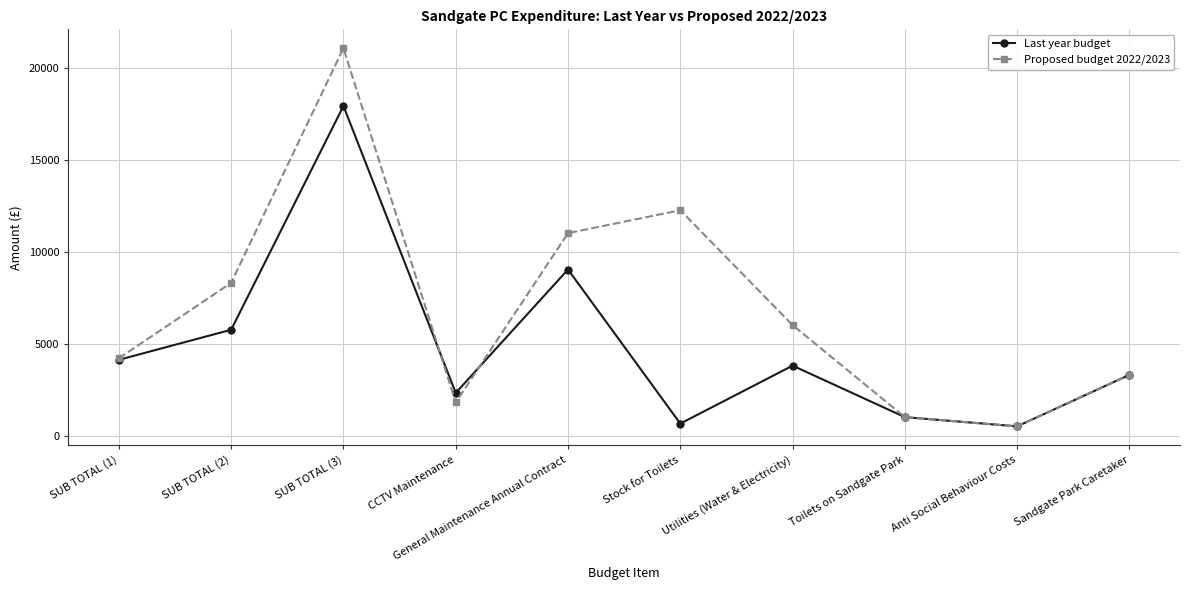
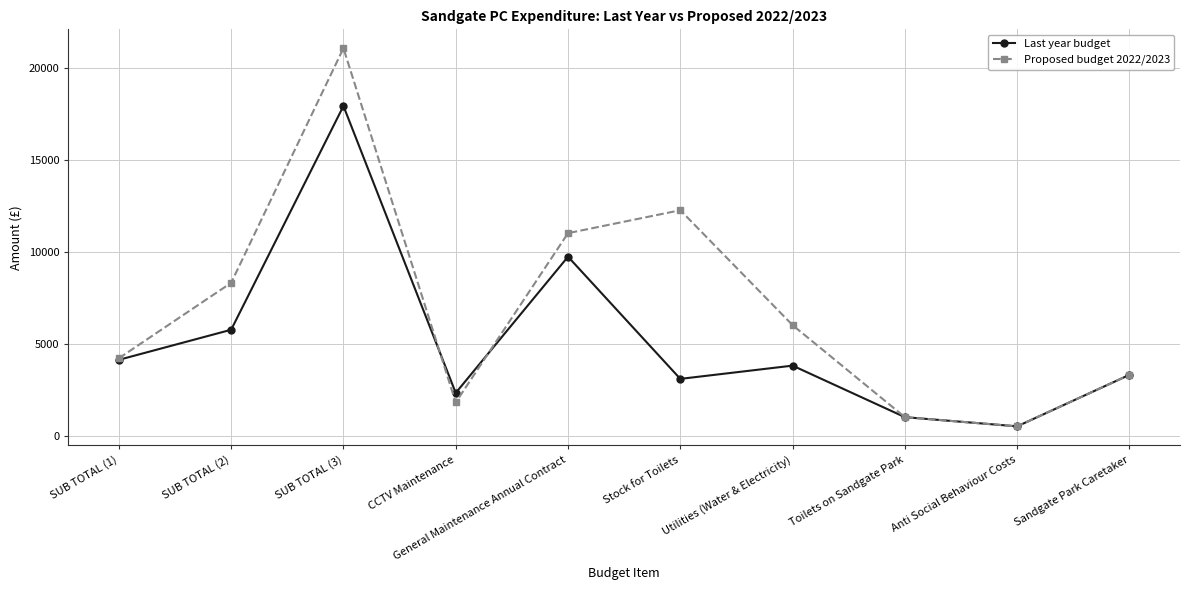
  {
    "Last year budget": {
      "SUB TOTAL (2)": 5800,
      "SUB TOTAL (3)": 17900,
      "CCTV Maintenance": 2300,
-     "General Maintenance Annual Contract": 9000,
-     "Stock for Toilets": 700,
+     "General Maintenance Annual Contract": 9700,
+     "Stock for Toilets": 3100,
      "Utilities (Water & Electricity)": 3800
    },
    "Proposed budget 2022/2023": {
      "SUB TOTAL (2)": 8300,
      "SUB TOTAL (3)": 21100,
      "CCTV Maintenance": 1800,
      "General Maintenance Annual Contract": 11000,
      "Stock for Toilets": 12200,
      "Utilities (Water & Electricity)": 6000
    }
  }
